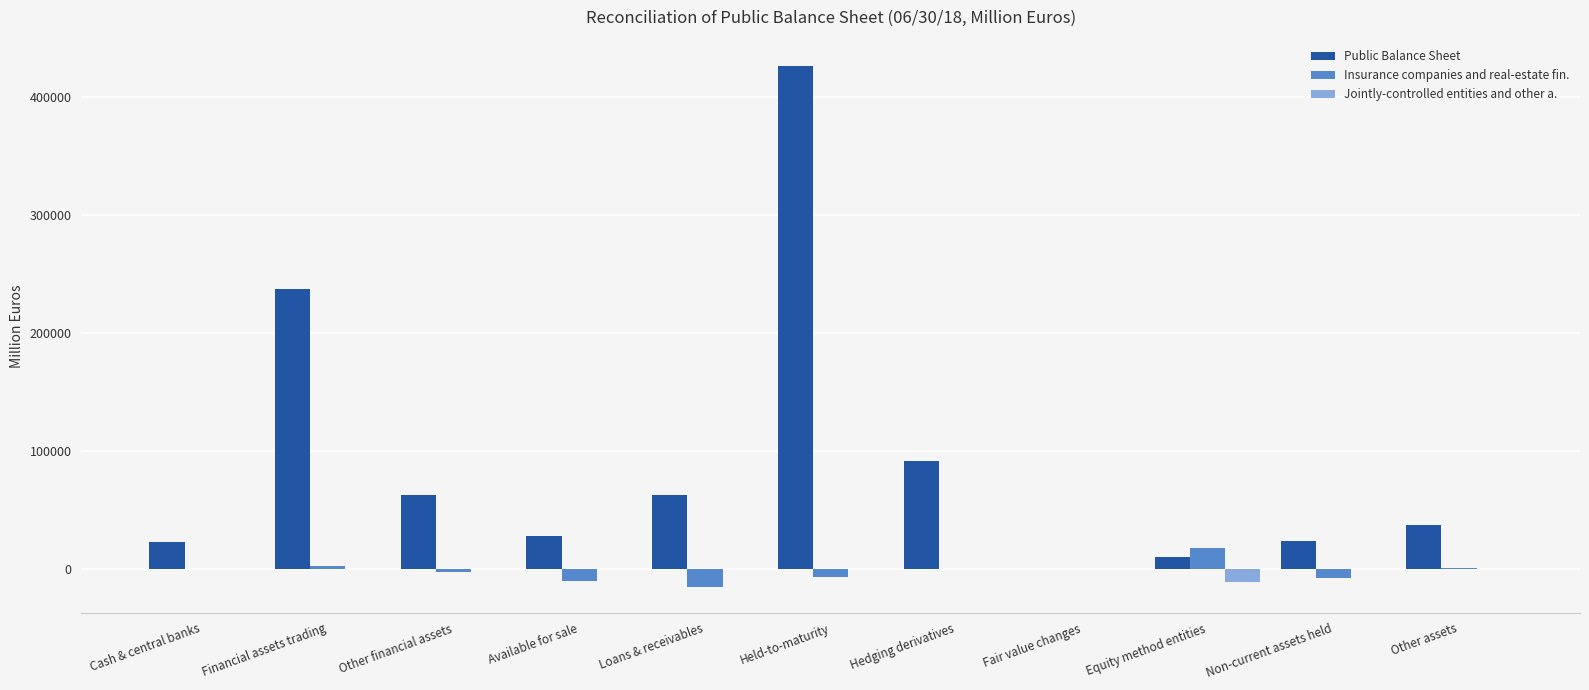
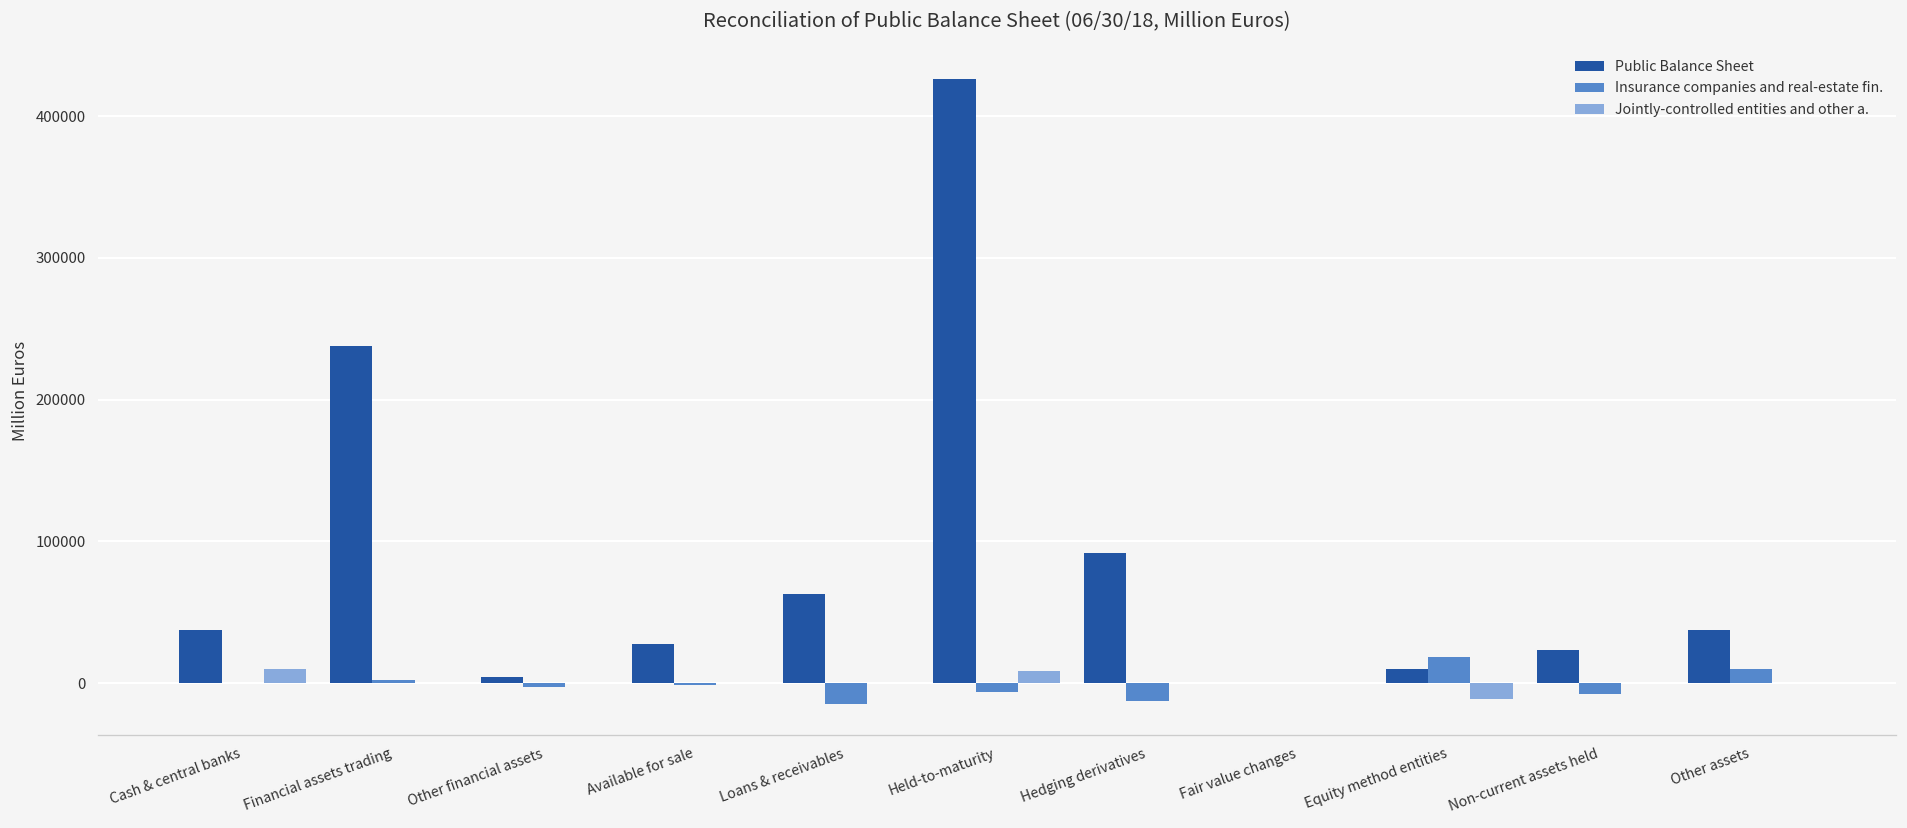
  {
    "Public Balance Sheet": {
-     "Cash & central banks": 23000,
+     "Cash & central banks": 37000,
      "Financial assets trading": 238000,
-     "Other financial assets": 63000,
+     "Other financial assets": 4000,
      "Available for sale": 28000,
      "Loans & receivables": 63000,
      "Held-to-maturity": 426000,
      "Hedging derivatives": 92000,
      "Equity method entities": 10000,
      "Non-current assets held": 24000,
      "Other assets": 38000
    },
    "Insurance companies and real-estate fin.": {
      "Cash & central banks": 0,
      "Financial assets trading": 2000,
      "Other financial assets": -2000,
-     "Available for sale": -10000,
+     "Available for sale": -1000,
      "Loans & receivables": -15000,
      "Held-to-maturity": -6000,
-     "Hedging derivatives": 0,
+     "Hedging derivatives": -13000,
      "Fair value changes": 0,
      "Equity method entities": 18000,
      "Non-current assets held": -7000,
-     "Other assets": 1000
+     "Other assets": 10000
    },
    "Jointly-controlled entities and other a.": {
-     "Cash & central banks": 0,
+     "Cash & central banks": 10000,
      "Other financial assets": 0,
      "Available for sale": 0,
      "Loans & receivables": 0,
-     "Held-to-maturity": 1000,
+     "Held-to-maturity": 8000,
      "Hedging derivatives": 0,
      "Fair value changes": 0,
      "Equity method entities": -11000
    }
  }
